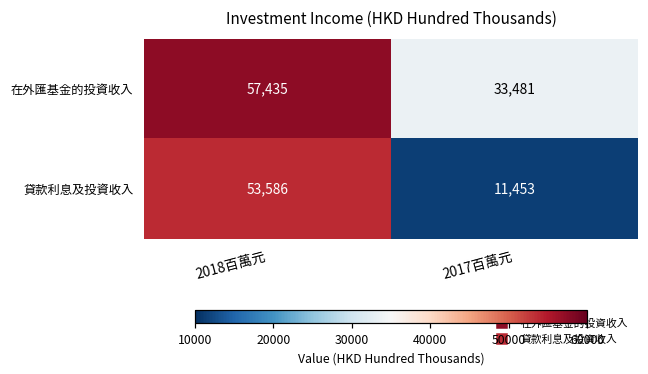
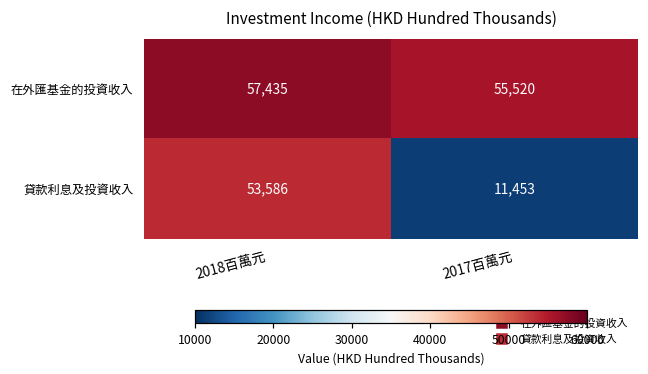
  {
    "在外匯基金的投資收入": {
      "2018百萬元": "57,435",
-     "2017百萬元": "33,481"
+     "2017百萬元": "55,520"
    },
    "貸款利息及投資收入": {
      "2018百萬元": "53,586",
      "2017百萬元": "11,453"
    }
  }
